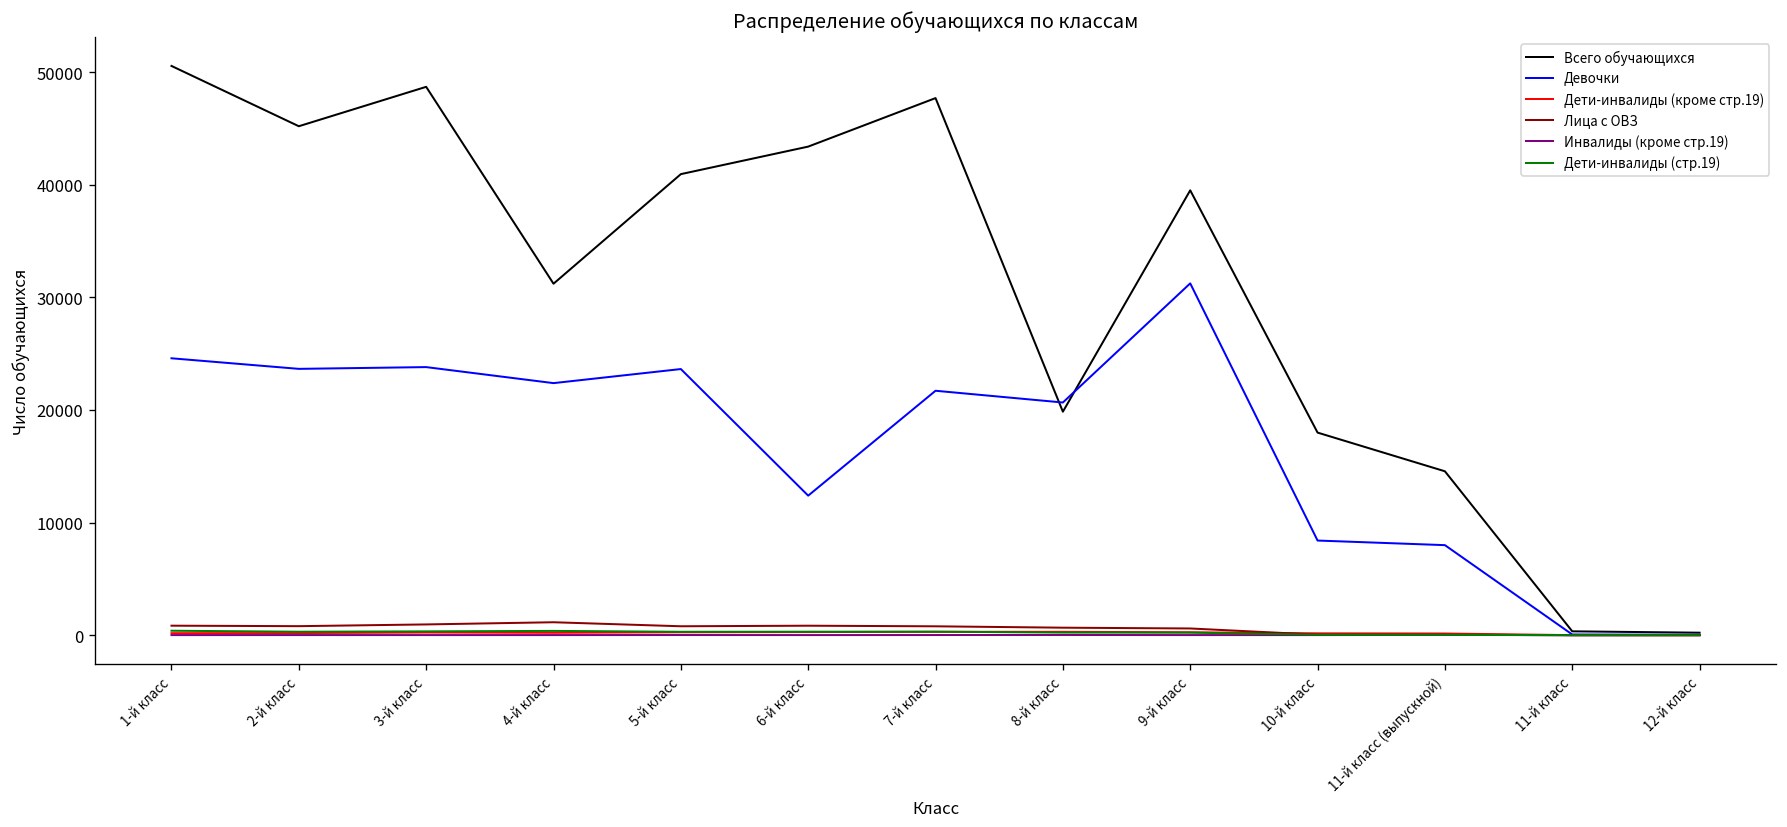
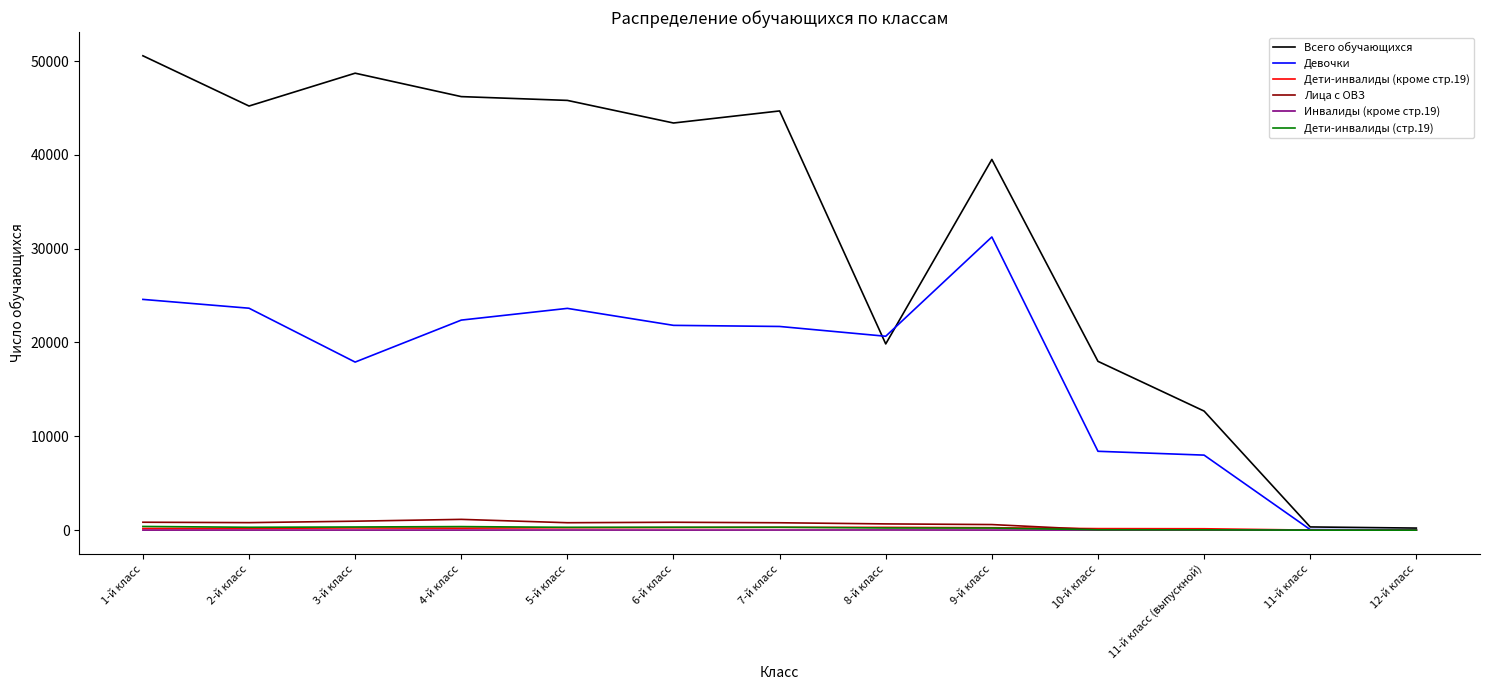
  {
    "Всего обучающихся": {
      "1-й класс": 51000,
      "2-й класс": 45000,
      "3-й класс": 49000,
-     "4-й класс": 31000,
-     "5-й класс": 41000,
+     "4-й класс": 46000,
+     "5-й класс": 46000,
      "6-й класс": 43000,
-     "7-й класс": 48000,
+     "7-й класс": 45000,
      "8-й класс": 20000,
      "9-й класс": 40000,
      "10-й класс": 18000,
-     "11-й класс (выпускной)": 15000,
+     "11-й класс (выпускной)": 13000,
      "11-й класс": 0
    },
    "Девочки": {
      "1-й класс": 25000,
      "2-й класс": 24000,
-     "3-й класс": 24000,
+     "3-й класс": 18000,
      "4-й класс": 22000,
      "5-й класс": 24000,
-     "6-й класс": 12000,
+     "6-й класс": 22000,
      "7-й класс": 22000,
      "8-й класс": 21000,
      "9-й класс": 31000,
      "10-й класс": 8000,
      "11-й класс (выпускной)": 8000
    },
    "Лица с ОВЗ": {
      "1-й класс": 1000,
      "2-й класс": 1000,
      "3-й класс": 1000,
      "4-й класс": 1000,
      "5-й класс": 1000,
      "6-й класс": 1000,
      "7-й класс": 1000,
      "8-й класс": 1000,
      "9-й класс": 1000
    },
    "Инвалиды (кроме стр.19)": {
      "7-й класс": 0
    }
  }
